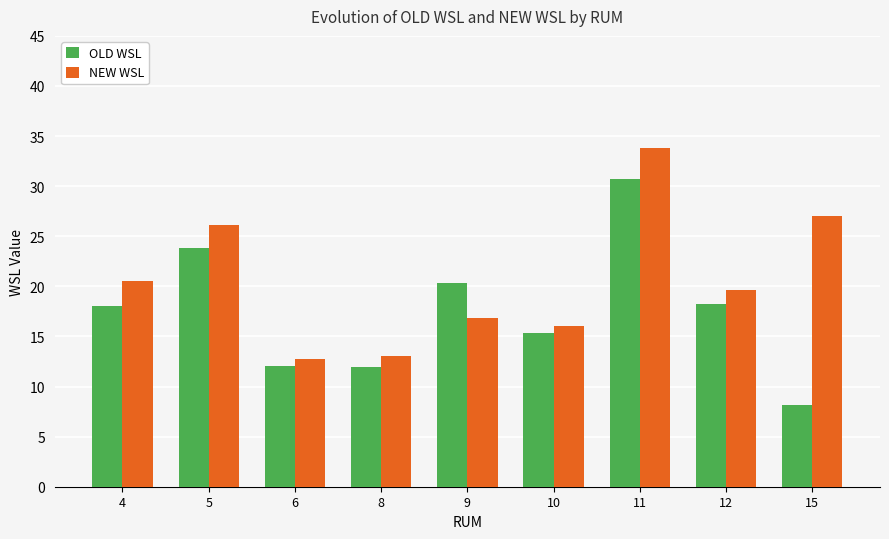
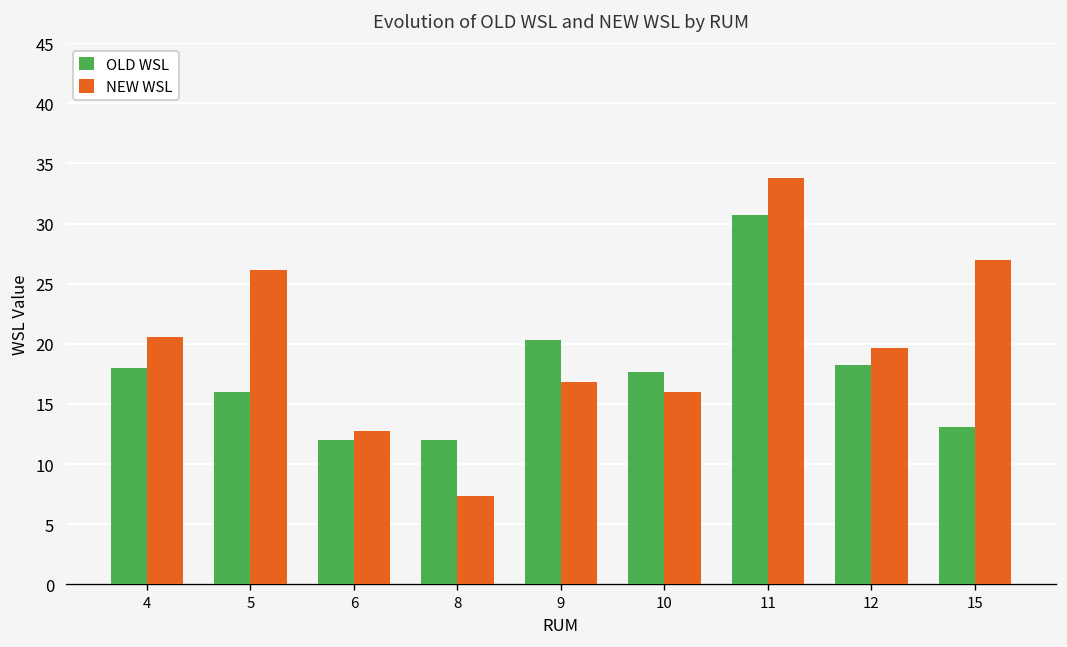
  {
    "OLD WSL": {
      "4": 18.0,
-     "5": 23.8,
+     "5": 16.0,
      "6": 12.0,
      "8": 12.0,
      "9": 20.3,
-     "10": 15.4,
+     "10": 17.6,
      "11": 30.8,
      "12": 18.2,
-     "15": 8.2
+     "15": 13.0
    },
    "NEW WSL": {
      "4": 20.6,
      "5": 26.1,
      "6": 12.7,
-     "8": 13.1,
+     "8": 7.4,
      "9": 16.8,
      "10": 16.0,
      "11": 33.8,
      "12": 19.7,
      "15": 27.0
    }
  }
